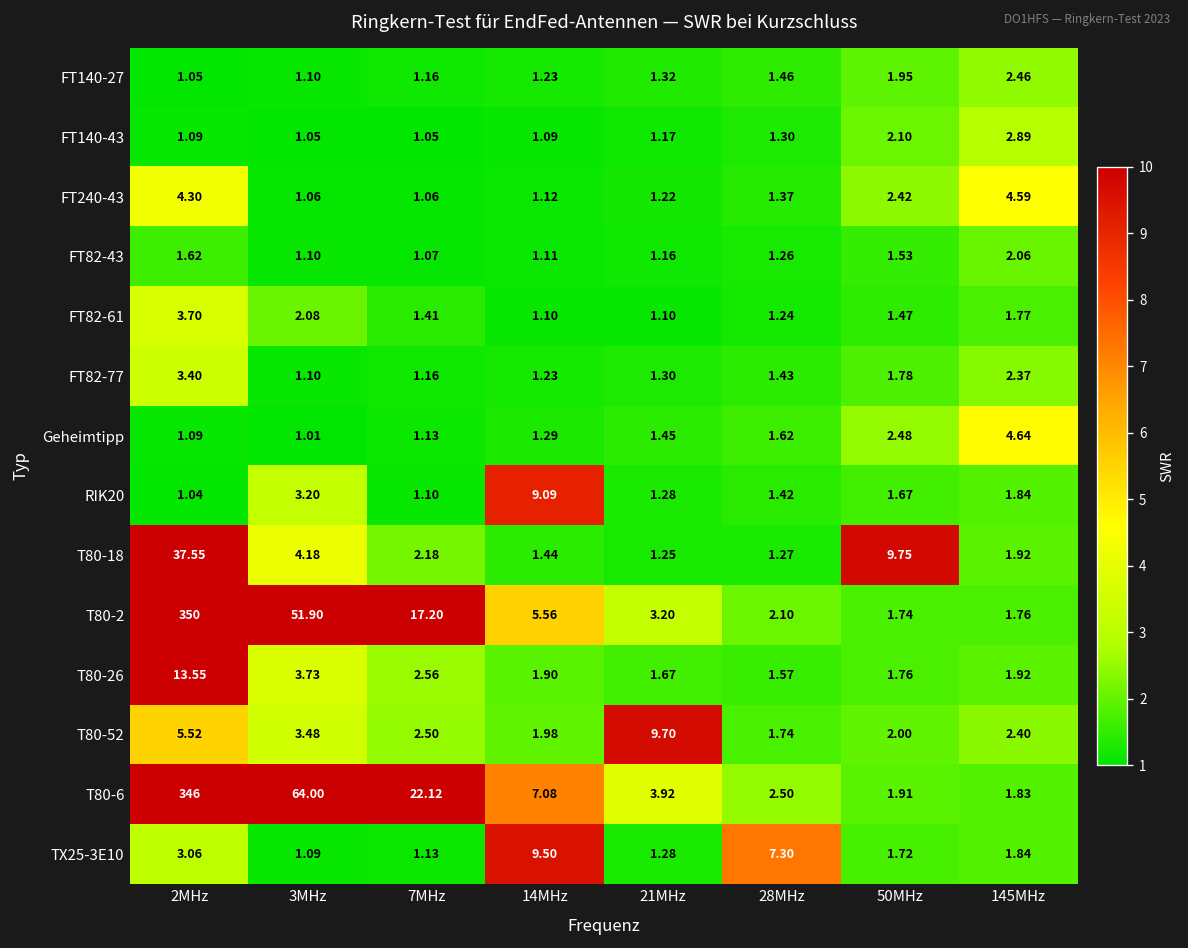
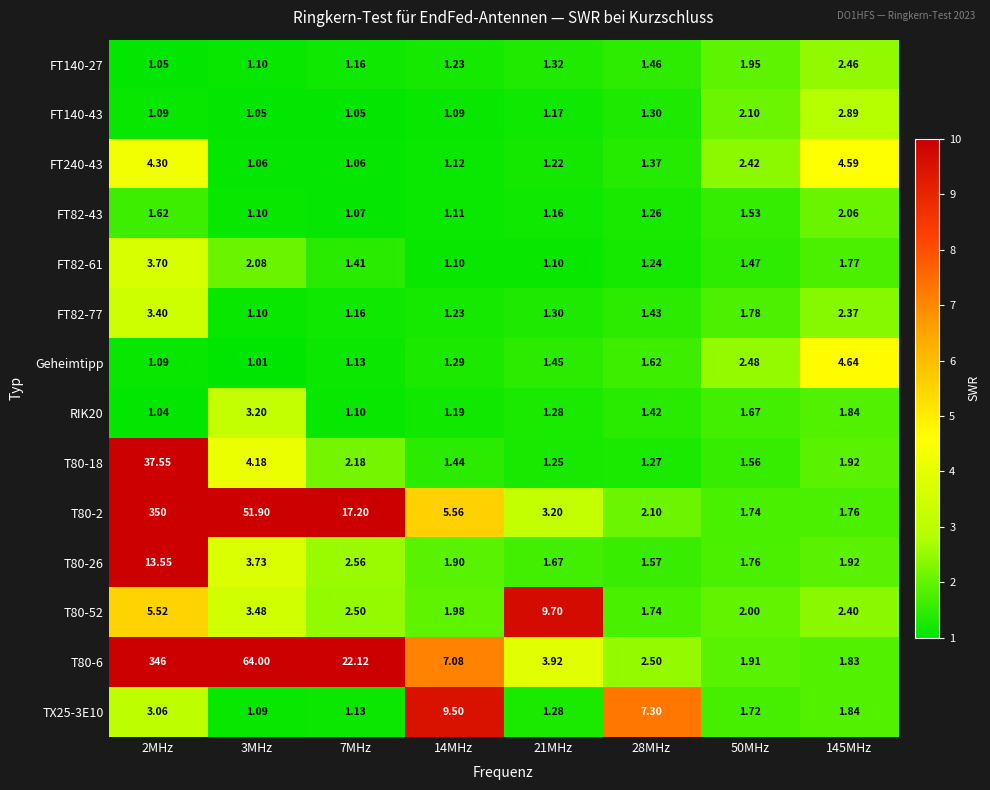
  {
    "FT140-27": {
      "2MHz": 1.05,
      "3MHz": 1.10,
      "7MHz": 1.16,
      "14MHz": 1.23,
      "21MHz": 1.32,
      "28MHz": 1.46,
      "50MHz": 1.95,
      "145MHz": 2.46
    },
    "FT140-43": {
      "2MHz": 1.09,
      "3MHz": 1.05,
      "7MHz": 1.05,
      "14MHz": 1.09,
      "21MHz": 1.17,
      "28MHz": 1.30,
      "50MHz": 2.10,
      "145MHz": 2.89
    },
    "FT240-43": {
      "2MHz": 4.30,
      "3MHz": 1.06,
      "7MHz": 1.06,
      "14MHz": 1.12,
      "21MHz": 1.22,
      "28MHz": 1.37,
      "50MHz": 2.42,
      "145MHz": 4.59
    },
    "FT82-43": {
      "2MHz": 1.62,
      "3MHz": 1.10,
      "7MHz": 1.07,
      "14MHz": 1.11,
      "21MHz": 1.16,
      "28MHz": 1.26,
      "50MHz": 1.53,
      "145MHz": 2.06
    },
    "FT82-61": {
      "2MHz": 3.70,
      "3MHz": 2.08,
      "7MHz": 1.41,
      "14MHz": 1.10,
      "21MHz": 1.10,
      "28MHz": 1.24,
      "50MHz": 1.47,
      "145MHz": 1.77
    },
    "FT82-77": {
      "2MHz": 3.40,
      "3MHz": 1.10,
      "7MHz": 1.16,
      "14MHz": 1.23,
      "21MHz": 1.30,
      "28MHz": 1.43,
      "50MHz": 1.78,
      "145MHz": 2.37
    },
    "Geheimtipp": {
      "2MHz": 1.09,
      "3MHz": 1.01,
      "7MHz": 1.13,
      "14MHz": 1.29,
      "21MHz": 1.45,
      "28MHz": 1.62,
      "50MHz": 2.48,
      "145MHz": 4.64
    },
    "RIK20": {
      "2MHz": 1.04,
      "3MHz": 3.20,
      "7MHz": 1.10,
-     "14MHz": 9.09,
+     "14MHz": 1.19,
      "21MHz": 1.28,
      "28MHz": 1.42,
      "50MHz": 1.67,
      "145MHz": 1.84
    },
    "T80-18": {
      "2MHz": 37.55,
      "3MHz": 4.18,
      "7MHz": 2.18,
      "14MHz": 1.44,
      "21MHz": 1.25,
      "28MHz": 1.27,
-     "50MHz": 9.75,
+     "50MHz": 1.56,
      "145MHz": 1.92
    },
    "T80-2": {
      "2MHz": 350,
      "3MHz": 51.90,
      "7MHz": 17.20,
      "14MHz": 5.56,
      "21MHz": 3.20,
      "28MHz": 2.10,
      "50MHz": 1.74,
      "145MHz": 1.76
    },
    "T80-26": {
      "2MHz": 13.55,
      "3MHz": 3.73,
      "7MHz": 2.56,
      "14MHz": 1.90,
      "21MHz": 1.67,
      "28MHz": 1.57,
      "50MHz": 1.76,
      "145MHz": 1.92
    },
    "T80-52": {
      "2MHz": 5.52,
      "3MHz": 3.48,
      "7MHz": 2.50,
      "14MHz": 1.98,
      "21MHz": 9.70,
      "28MHz": 1.74,
      "50MHz": 2.00,
      "145MHz": 2.40
    },
    "T80-6": {
      "2MHz": 346,
      "3MHz": 64.00,
      "7MHz": 22.12,
      "14MHz": 7.08,
      "21MHz": 3.92,
      "28MHz": 2.50,
      "50MHz": 1.91,
      "145MHz": 1.83
    },
    "TX25-3E10": {
      "2MHz": 3.06,
      "3MHz": 1.09,
      "7MHz": 1.13,
      "14MHz": 9.50,
      "21MHz": 1.28,
      "28MHz": 7.30,
      "50MHz": 1.72,
      "145MHz": 1.84
    }
  }
